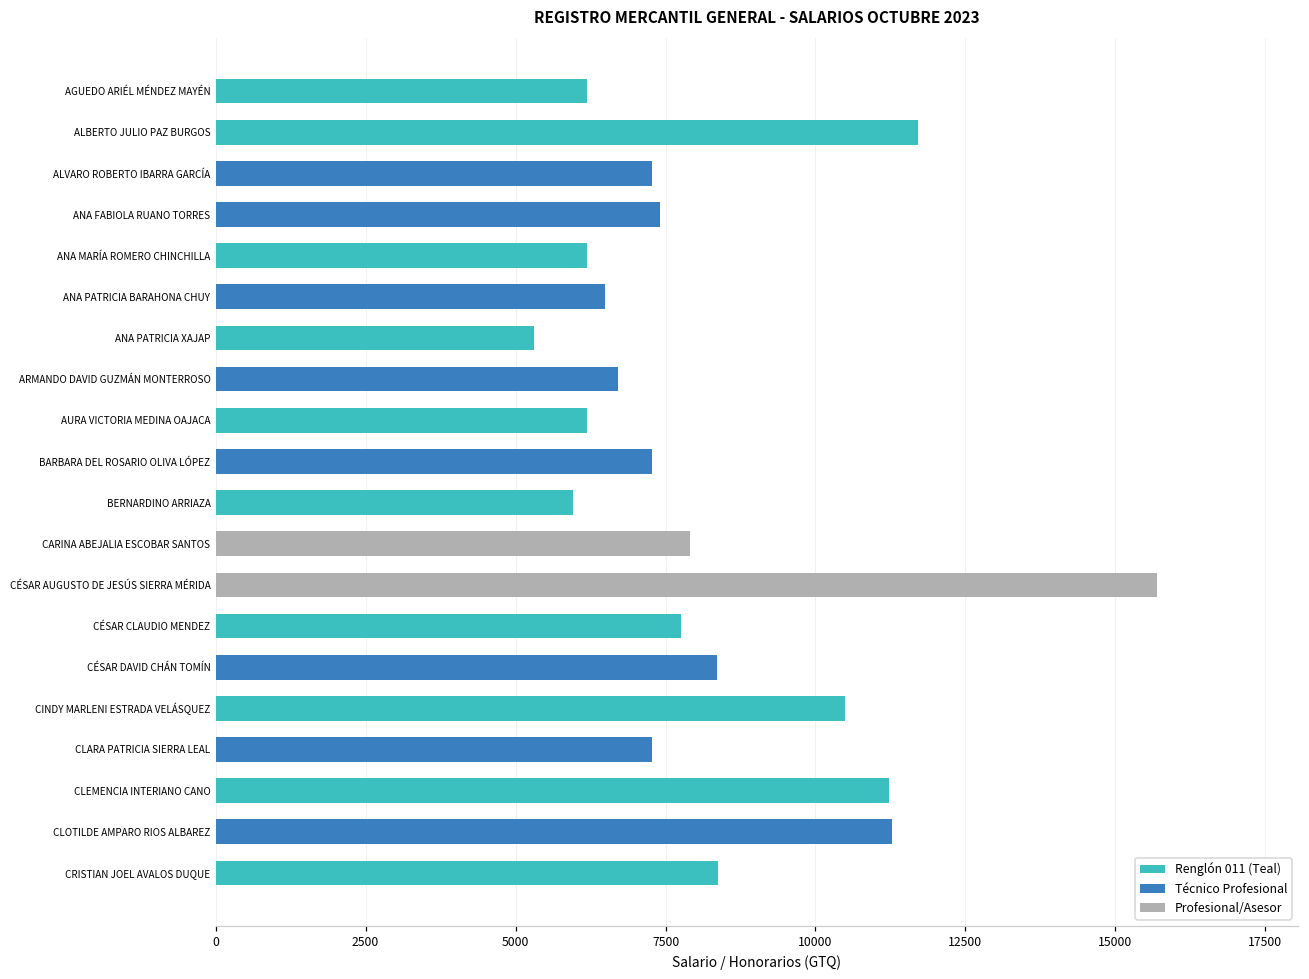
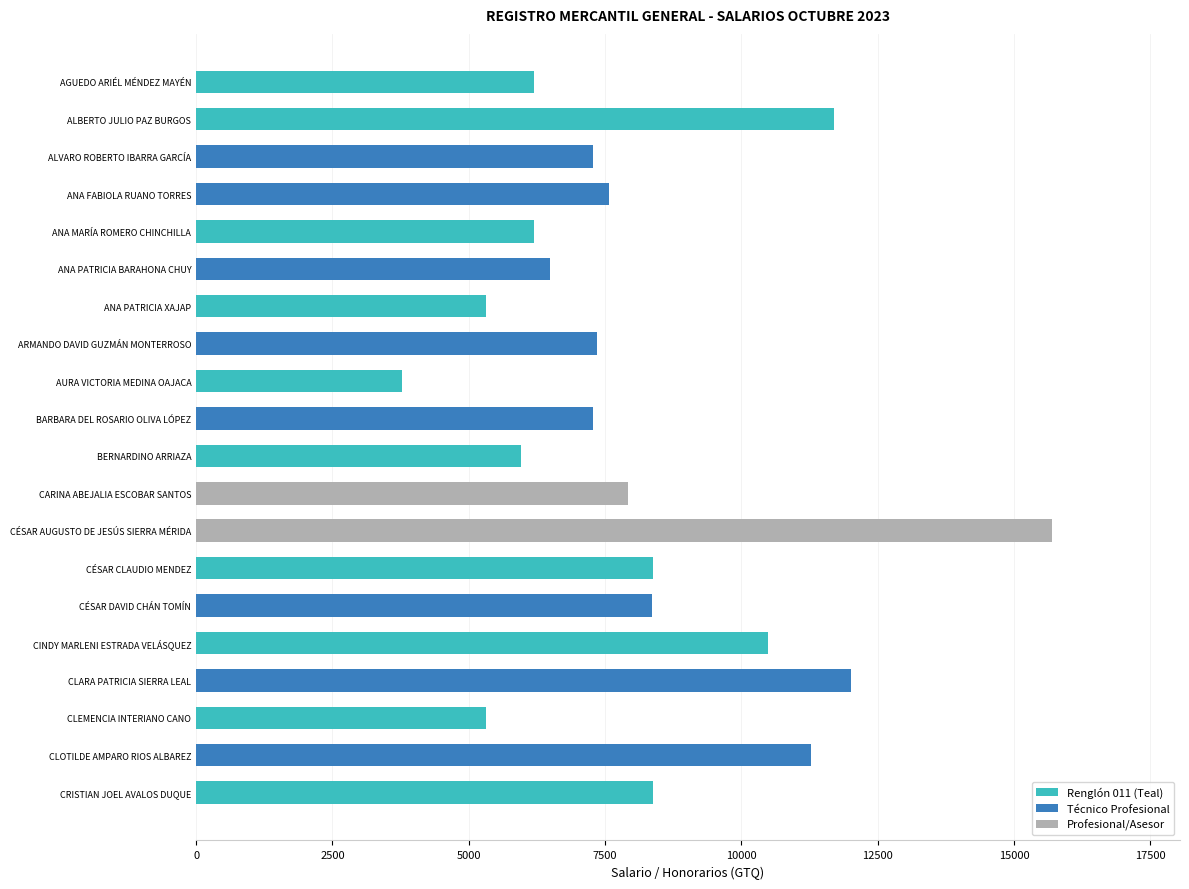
  {
    "Renglón 011 (Teal)": {
      "AGUEDO ARIÉL MÉNDEZ MAYÉN": 6200,
      "ALBERTO JULIO PAZ BURGOS": 11700,
      "ALVARO ROBERTO IBARRA GARCÍA": 7300,
-     "ANA FABIOLA RUANO TORRES": 7400,
+     "ANA FABIOLA RUANO TORRES": 7600,
      "ANA MARÍA ROMERO CHINCHILLA": 6200,
      "ANA PATRICIA BARAHONA CHUY": 6500,
      "ANA PATRICIA XAJAP": 5300,
-     "ARMANDO DAVID GUZMÁN MONTERROSO": 6700,
-     "AURA VICTORIA MEDINA OAJACA": 6200,
+     "ARMANDO DAVID GUZMÁN MONTERROSO": 7300,
+     "AURA VICTORIA MEDINA OAJACA": 3800,
      "BARBARA DEL ROSARIO OLIVA LÓPEZ": 7300,
      "BERNARDINO ARRIAZA": 6000,
      "CARINA ABEJALIA ESCOBAR SANTOS": 7900,
      "CÉSAR AUGUSTO DE JESÚS SIERRA MÉRIDA": 15700,
-     "CÉSAR CLAUDIO MENDEZ": 7800,
+     "CÉSAR CLAUDIO MENDEZ": 8400,
      "CÉSAR DAVID CHÁN TOMÍN": 8400,
      "CINDY MARLENI ESTRADA VELÁSQUEZ": 10500,
-     "CLARA PATRICIA SIERRA LEAL": 7300,
-     "CLEMENCIA INTERIANO CANO": 11200,
+     "CLARA PATRICIA SIERRA LEAL": 12000,
+     "CLEMENCIA INTERIANO CANO": 5300,
      "CLOTILDE AMPARO RIOS ALBAREZ": 11300,
      "CRISTIAN JOEL AVALOS DUQUE": 8400
    },
    "Profesional/Asesor": {
      "CARINA ABEJALIA ESCOBAR SANTOS": 7900
    }
  }
